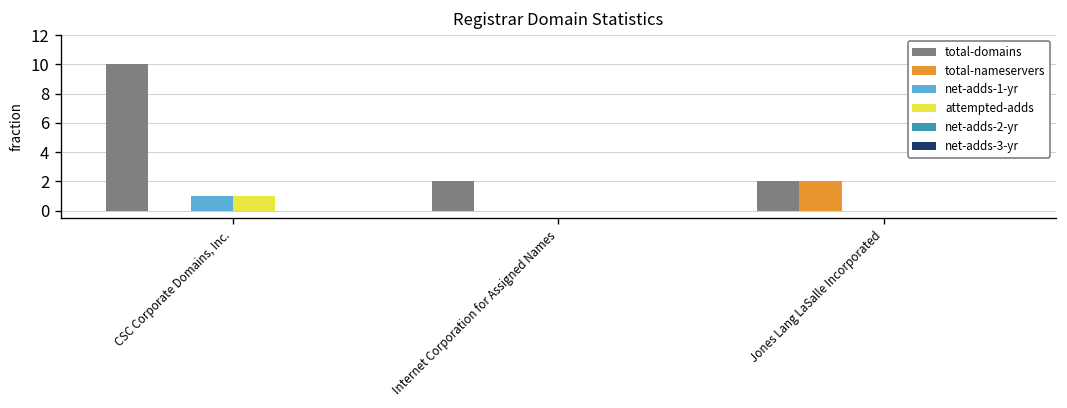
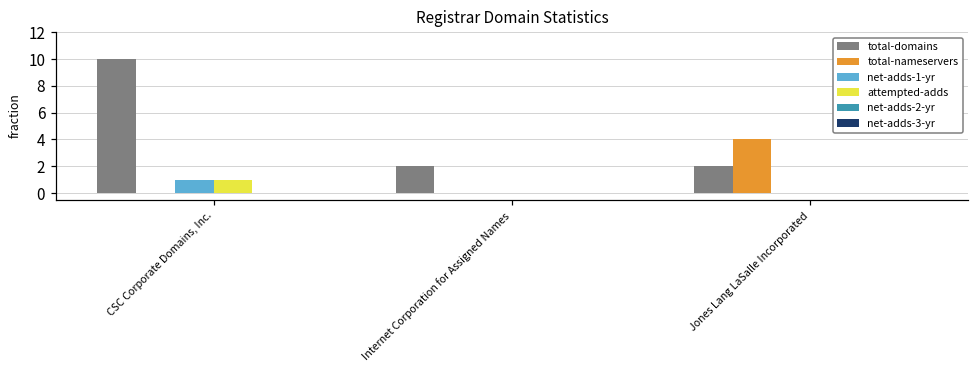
  {
    "total-domains": {
      "CSC Corporate Domains, Inc.": 10,
      "Internet Corporation for Assigned Names": 2,
      "Jones Lang LaSalle Incorporated": 2
    },
    "total-nameservers": {
      "CSC Corporate Domains, Inc.": 0,
      "Internet Corporation for Assigned Names": 0,
-     "Jones Lang LaSalle Incorporated": 2
+     "Jones Lang LaSalle Incorporated": 4
    },
    "attempted-adds": {
      "CSC Corporate Domains, Inc.": 1,
      "Internet Corporation for Assigned Names": 0,
      "Jones Lang LaSalle Incorporated": 0
    },
    "net-adds-3-yr": {
      "CSC Corporate Domains, Inc.": 0,
      "Internet Corporation for Assigned Names": 0,
      "Jones Lang LaSalle Incorporated": 0
    }
  }
